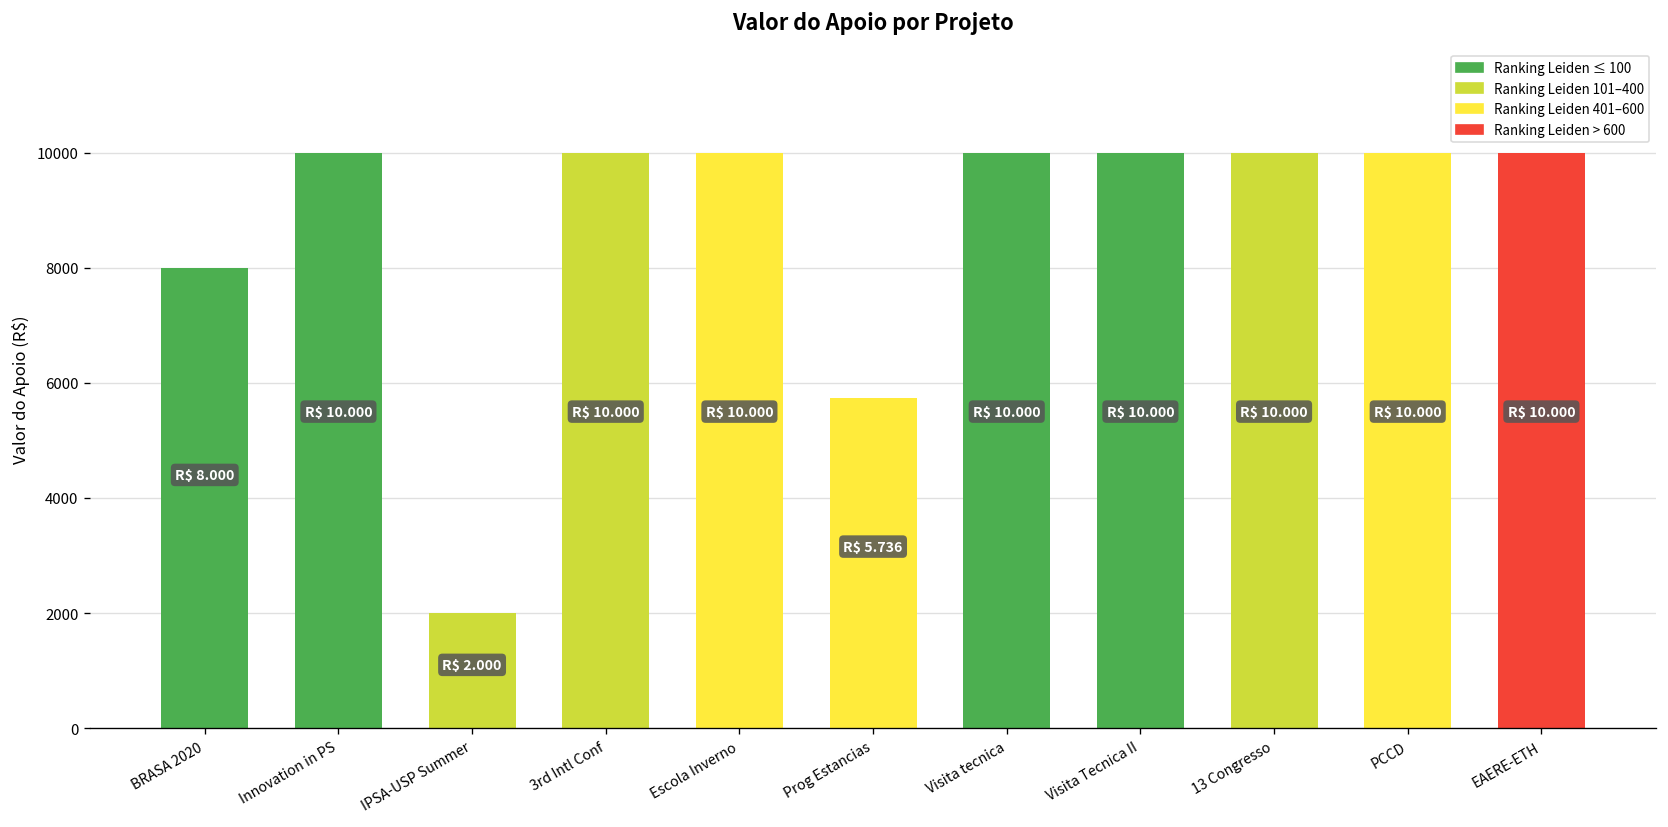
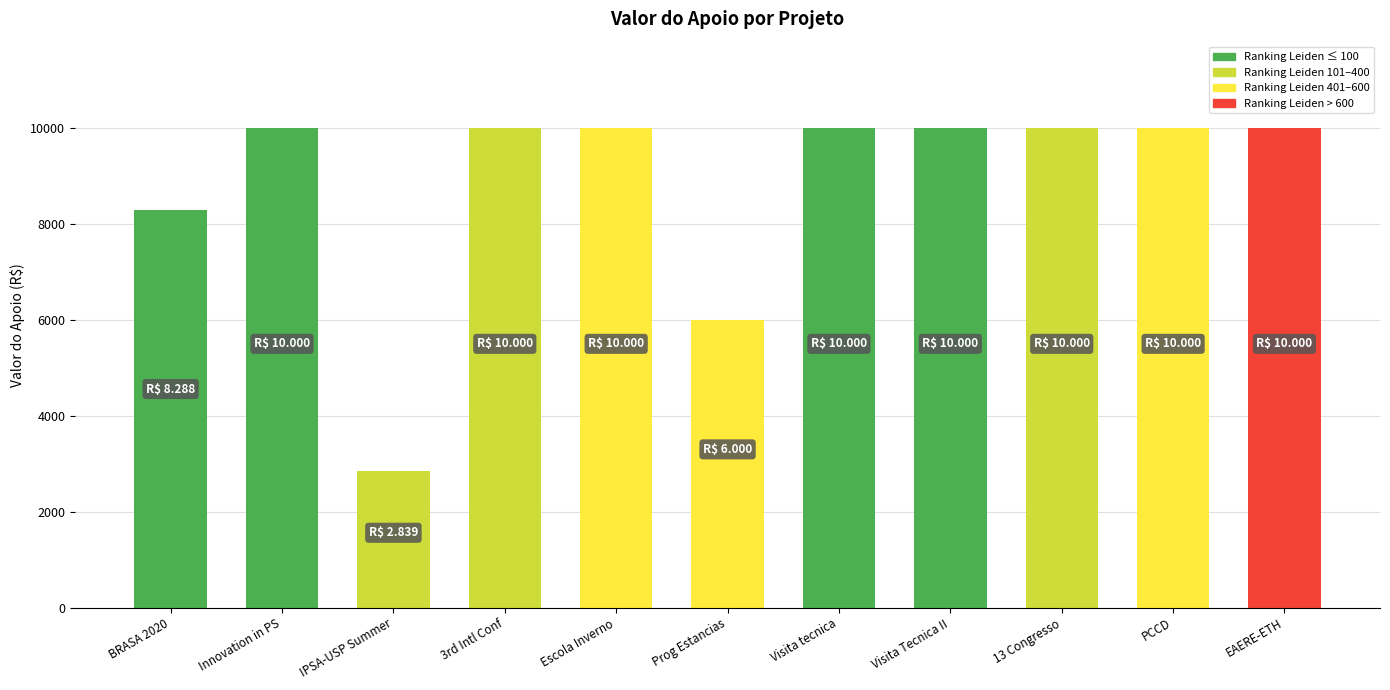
  {
-   "BRASA 2020": 8.000,
-   "IPSA-USP Summer": 2.000,
-   "Prog Estancias": 5.736
+   "BRASA 2020": 8.288,
+   "IPSA-USP Summer": 2.839,
+   "Prog Estancias": 6.000
  }
